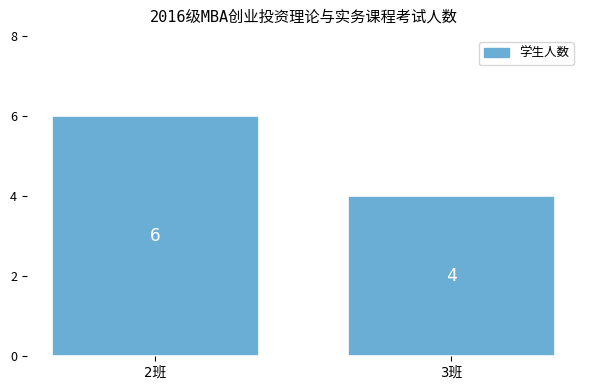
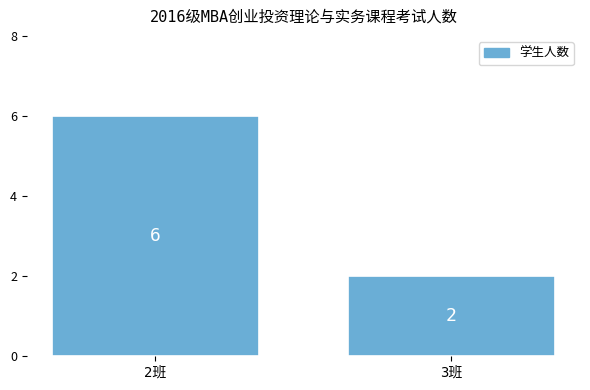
  {
    "2班": 6,
-   "3班": 4
+   "3班": 2
  }
